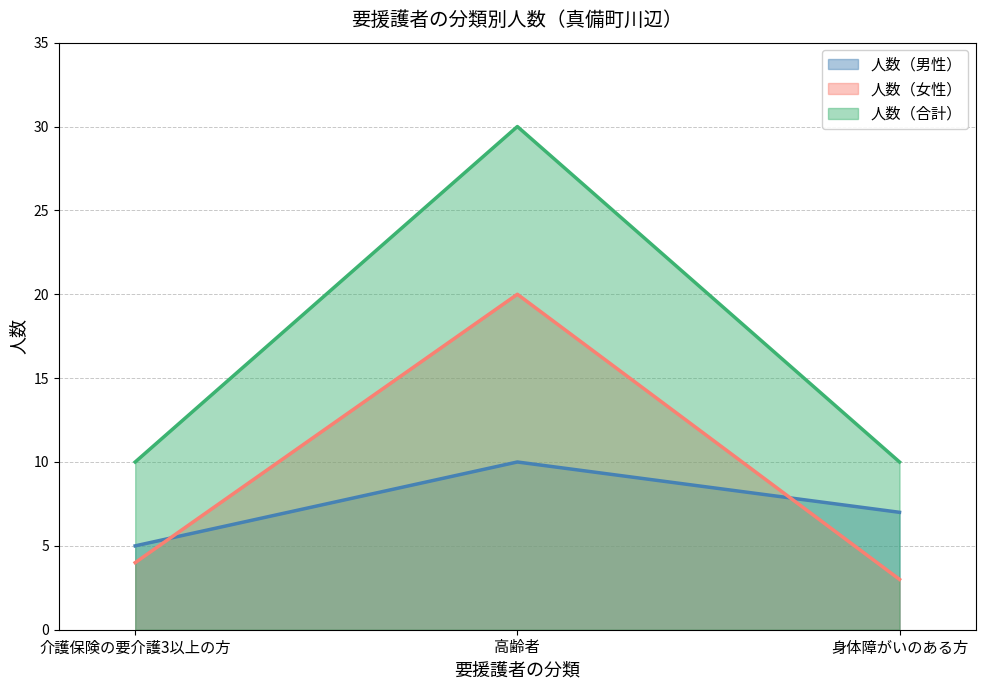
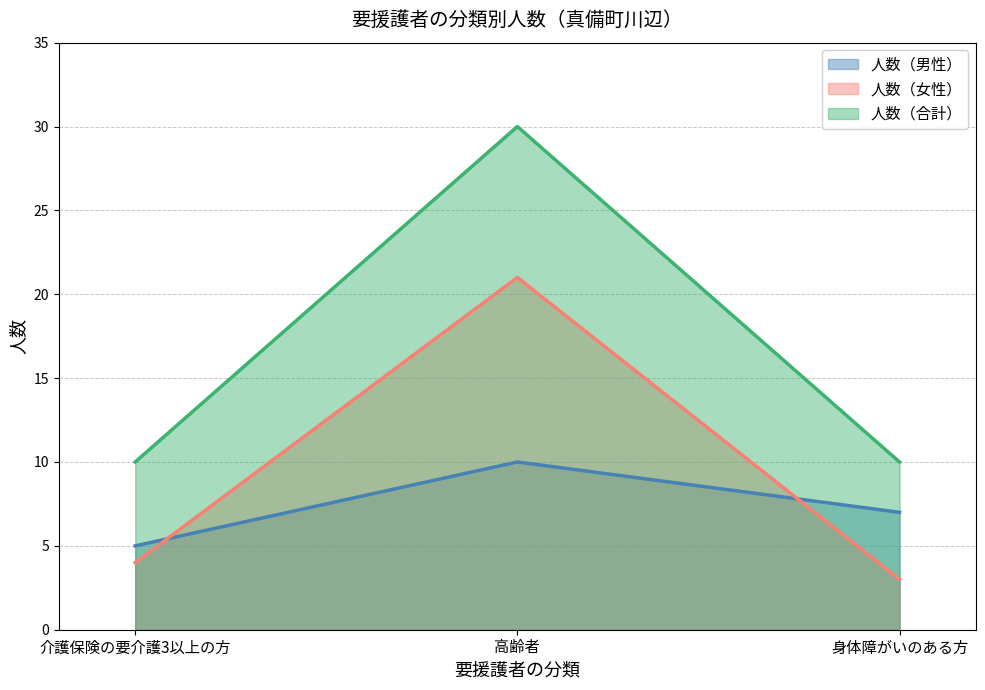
  {
    "人数（女性）": {
      "介護保険の要介護3以上の方": 4,
-     "高齢者": 20,
+     "高齢者": 21,
      "身体障がいのある方": 3
    }
  }
